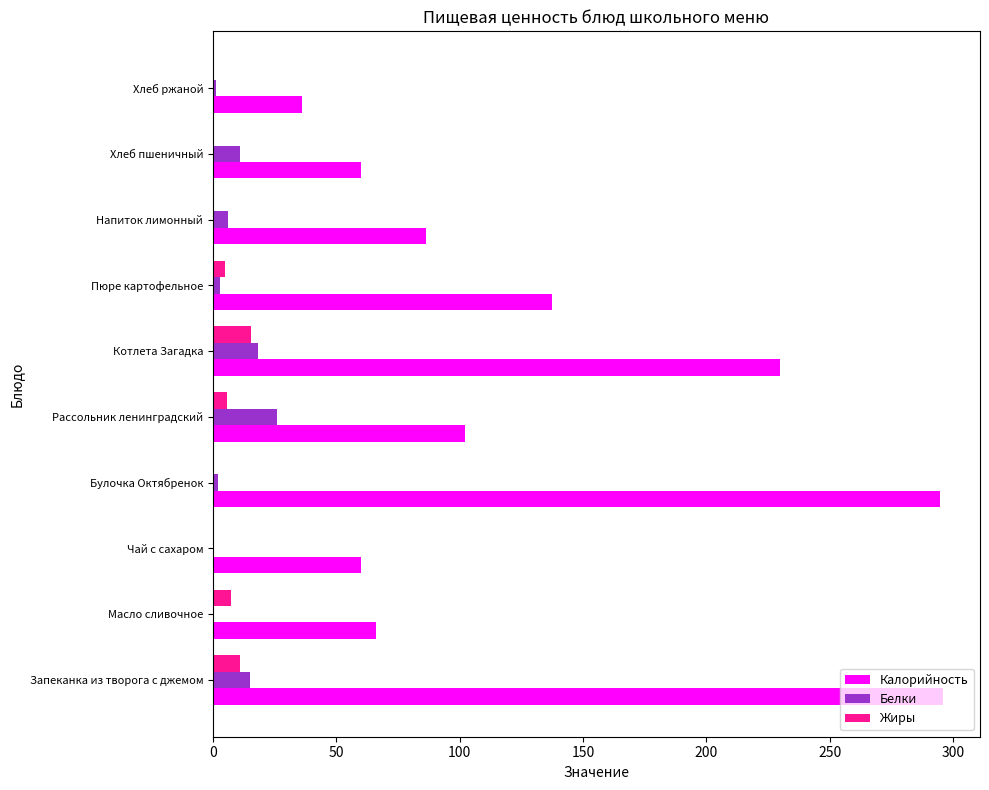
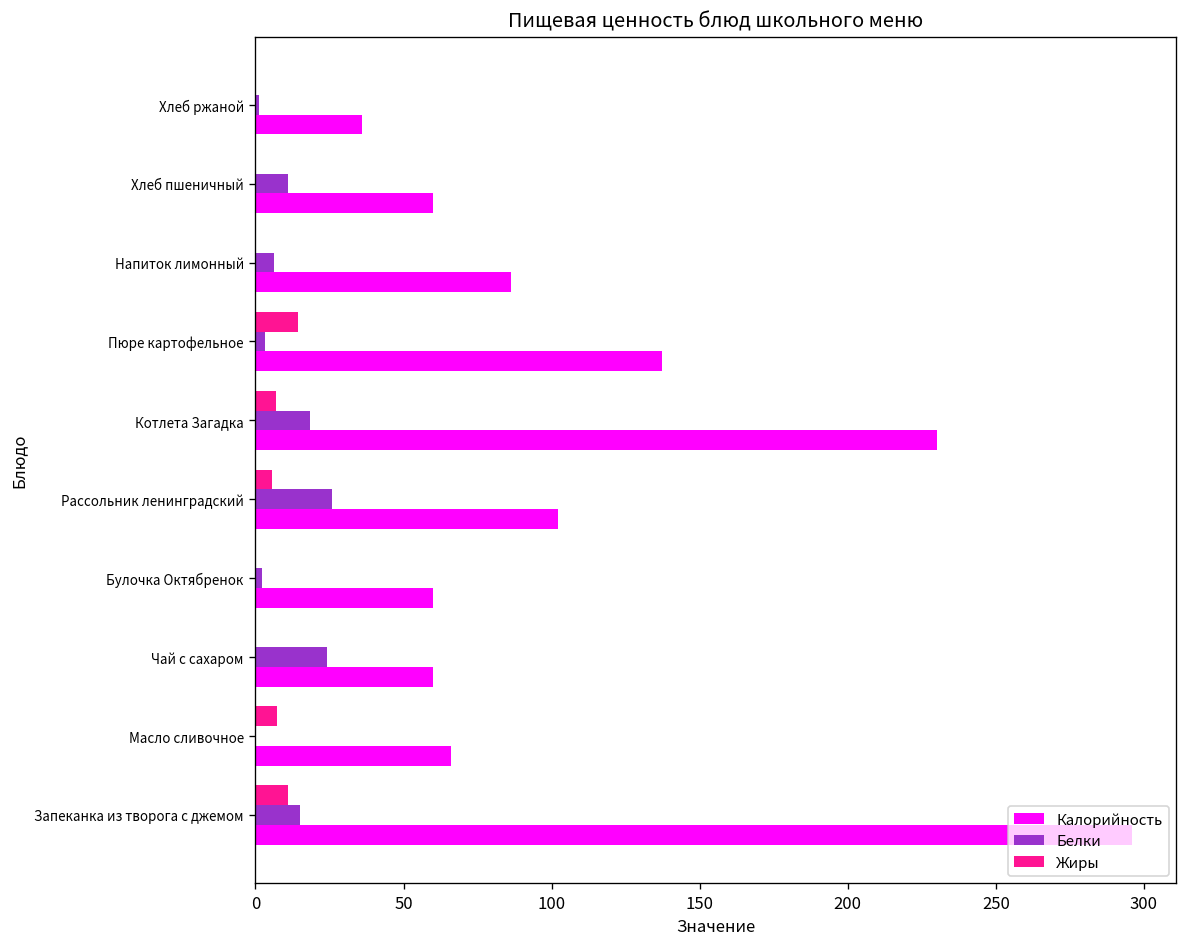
  {
    "Калорийность": {
      "Хлеб ржаной": 36,
      "Хлеб пшеничный": 60,
      "Напиток лимонный": 86,
      "Пюре картофельное": 137,
      "Котлета Загадка": 230,
      "Рассольник ленинградский": 102,
-     "Булочка Октябренок": 295,
+     "Булочка Октябренок": 60,
      "Чай с сахаром": 60,
      "Масло сливочное": 66
    },
    "Белки": {
      "Хлеб ржаной": 1,
      "Хлеб пшеничный": 11,
      "Напиток лимонный": 6,
      "Пюре картофельное": 3,
      "Котлета Загадка": 18,
      "Рассольник ленинградский": 26,
      "Булочка Октябренок": 2,
-     "Чай с сахаром": 0,
+     "Чай с сахаром": 24,
      "Запеканка из творога с джемом": 15
    },
    "Жиры": {
      "Напиток лимонный": 0,
-     "Пюре картофельное": 5,
-     "Котлета Загадка": 15,
+     "Пюре картофельное": 14,
+     "Котлета Загадка": 7,
      "Рассольник ленинградский": 6,
      "Масло сливочное": 7,
      "Запеканка из творога с джемом": 11
    }
  }
